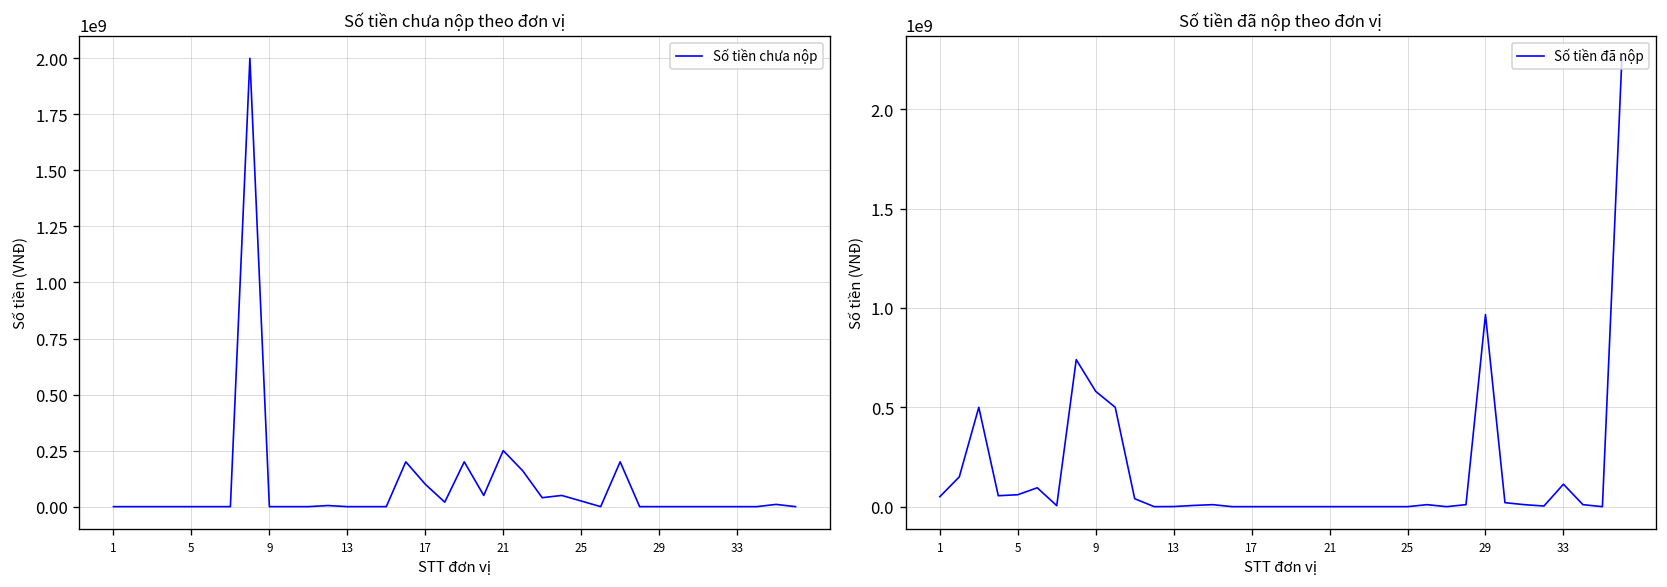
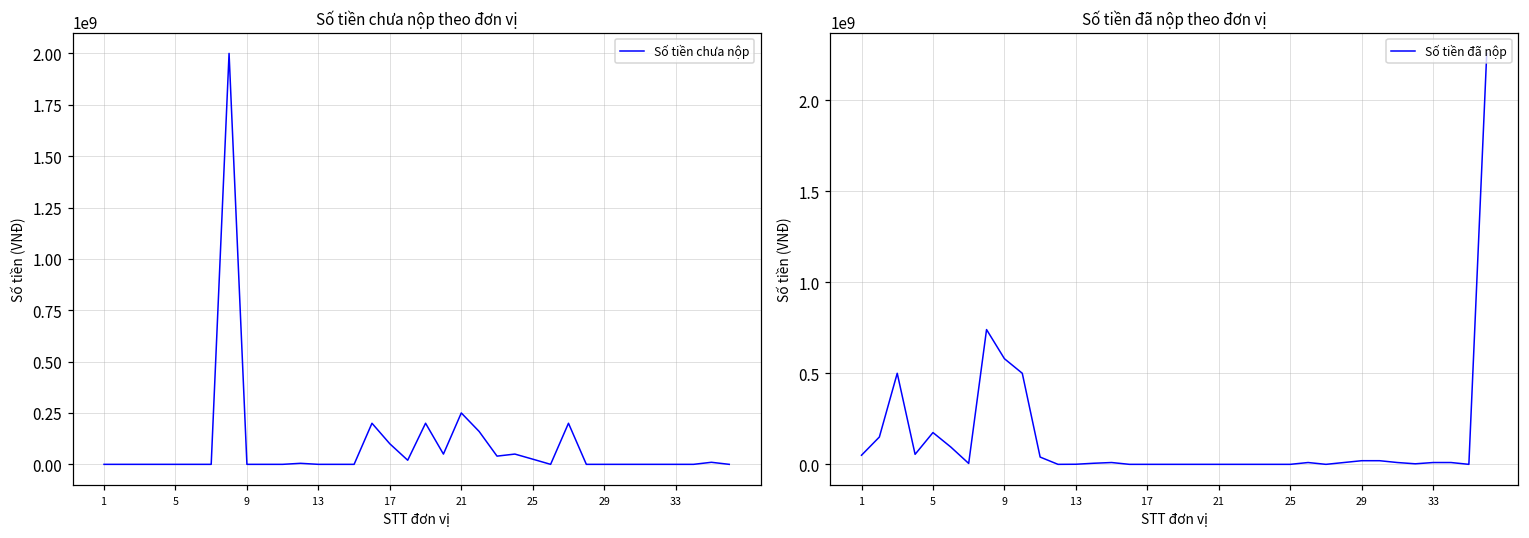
  {
    "Số tiền chưa nộp theo đơn vị": {
      "1": 0,
      "5": 0,
      "9": 0,
      "13": 0,
      "17": 100000000,
      "21": 250000000,
      "25": 30000000,
      "29": 0,
      "33": 0
    },
    "Số tiền đã nộp theo đơn vị": {
      "1": 50000000,
-     "5": 60000000,
+     "5": 170000000,
      "9": 580000000,
      "13": 0,
      "17": 0,
      "21": 0,
      "25": 0,
-     "29": 970000000,
-     "33": 110000000
+     "29": 20000000,
+     "33": 10000000
    }
  }
